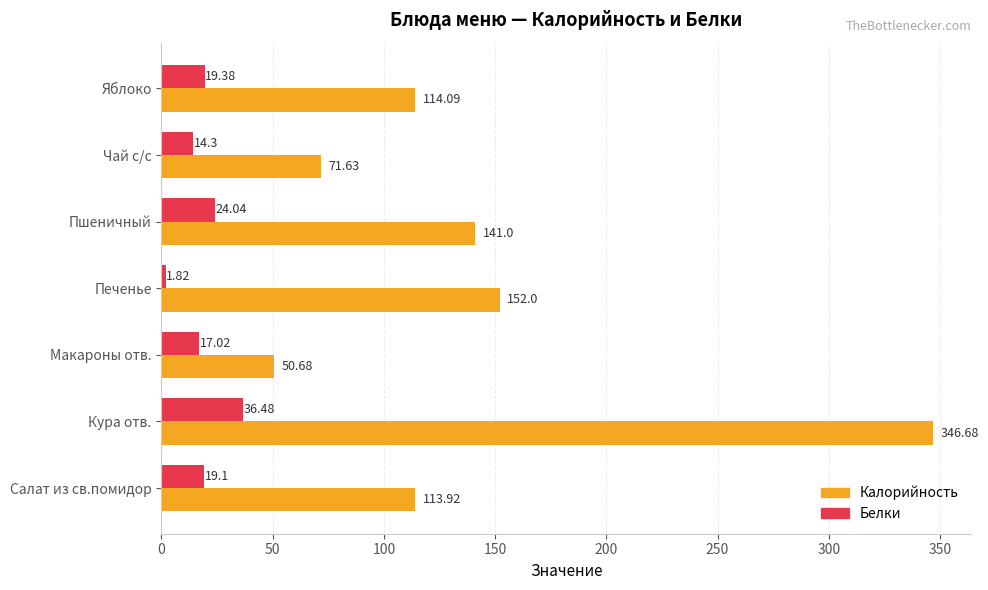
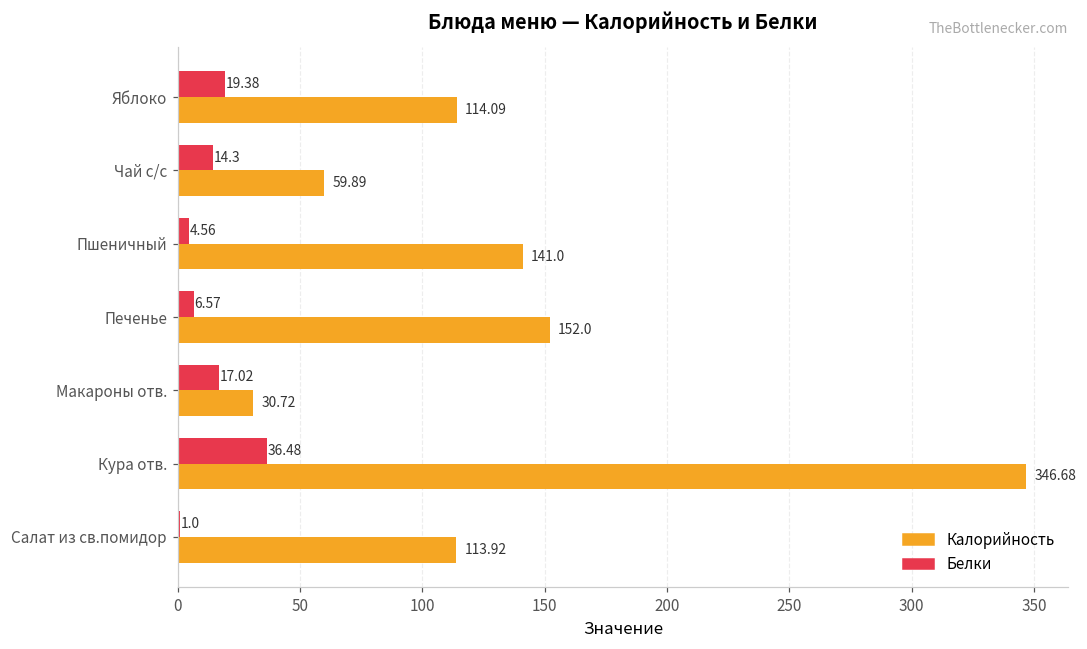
  {
    "Калорийность": {
      "Яблоко": 114.09,
-     "Чай с/с": 71.63,
+     "Чай с/с": 59.89,
      "Пшеничный": 141.0,
      "Печенье": 152.0,
-     "Макароны отв.": 50.68,
+     "Макароны отв.": 30.72,
      "Кура отв.": 346.68,
      "Салат из св.помидор": 113.92
    },
    "Белки": {
      "Яблоко": 19.38,
      "Чай с/с": 14.3,
-     "Пшеничный": 24.04,
-     "Печенье": 1.82,
+     "Пшеничный": 4.56,
+     "Печенье": 6.57,
      "Макароны отв.": 17.02,
      "Кура отв.": 36.48,
-     "Салат из св.помидор": 19.1
+     "Салат из св.помидор": 1.0
    }
  }
